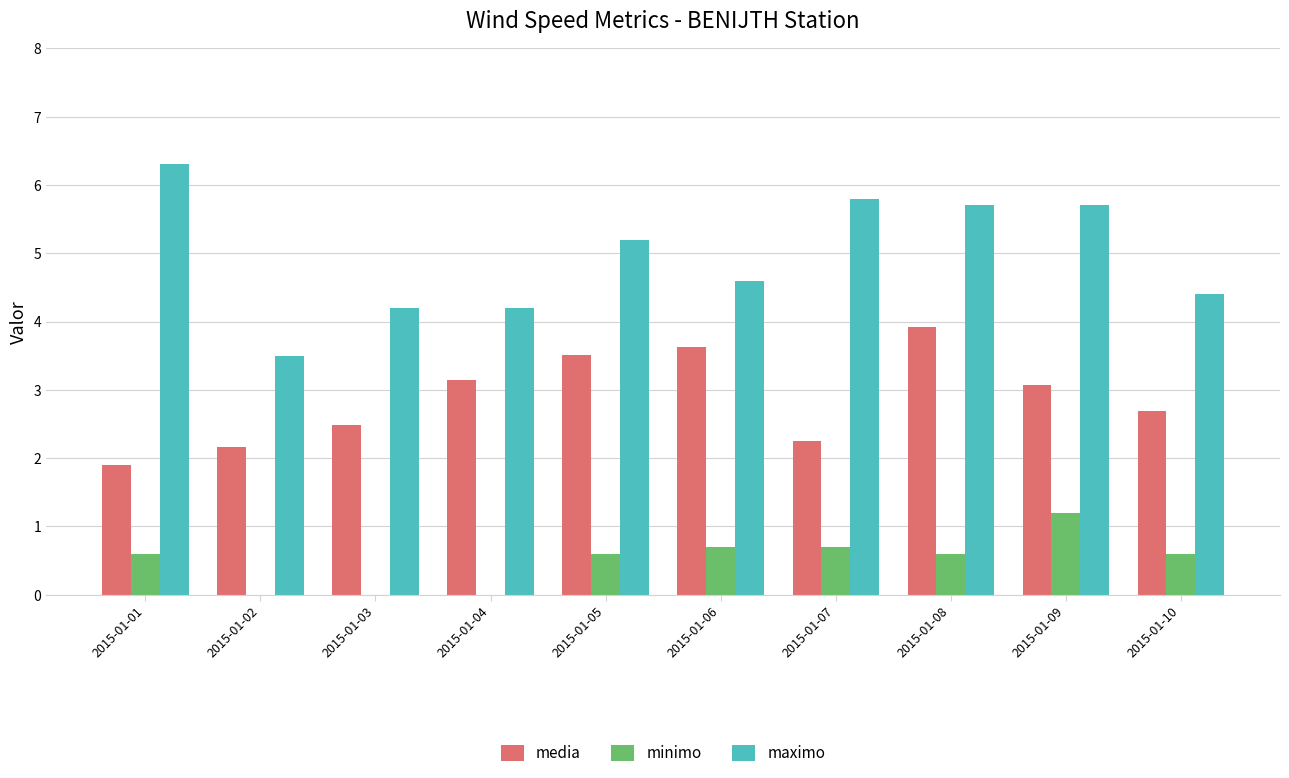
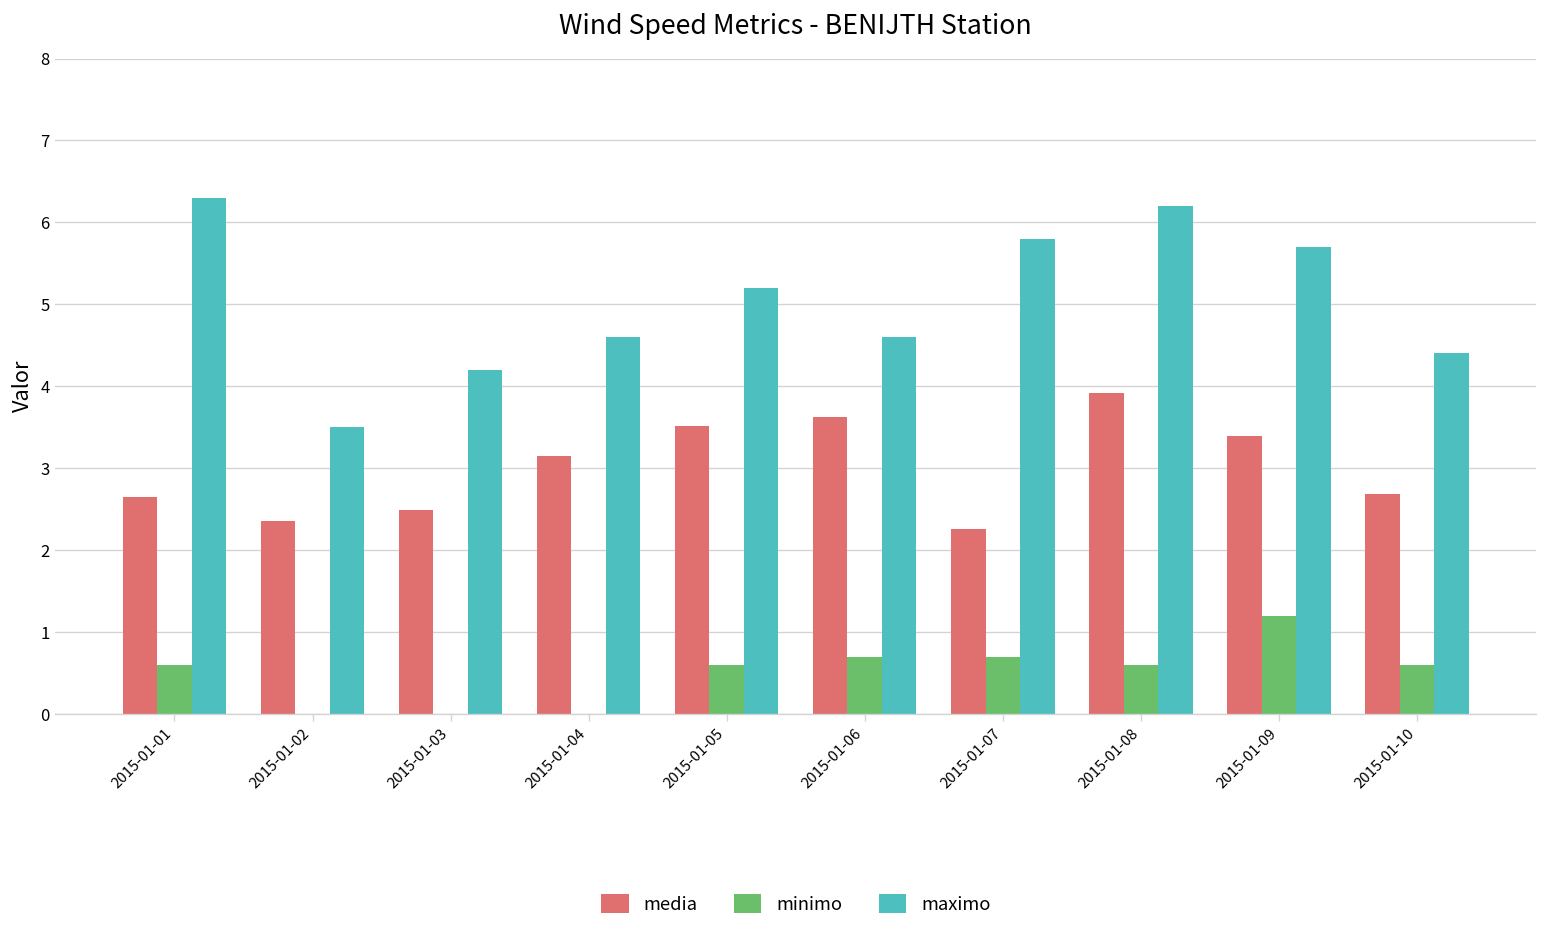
  {
    "media": {
-     "2015-01-01": 1.9,
-     "2015-01-02": 2.2,
+     "2015-01-01": 2.6,
+     "2015-01-02": 2.4,
      "2015-01-03": 2.5,
      "2015-01-04": 3.1,
      "2015-01-05": 3.5,
      "2015-01-06": 3.6,
      "2015-01-07": 2.3,
      "2015-01-08": 3.9,
-     "2015-01-09": 3.1,
+     "2015-01-09": 3.4,
      "2015-01-10": 2.7
    },
    "minimo": {
      "2015-01-01": 0.6,
      "2015-01-02": 0.0,
      "2015-01-03": 0.0,
      "2015-01-04": 0.0,
      "2015-01-05": 0.6,
      "2015-01-06": 0.7,
      "2015-01-07": 0.7,
      "2015-01-08": 0.6,
      "2015-01-09": 1.2,
      "2015-01-10": 0.6
    },
    "maximo": {
      "2015-01-01": 6.3,
      "2015-01-02": 3.5,
      "2015-01-03": 4.2,
-     "2015-01-04": 4.2,
+     "2015-01-04": 4.6,
      "2015-01-05": 5.2,
      "2015-01-06": 4.6,
      "2015-01-07": 5.8,
-     "2015-01-08": 5.7,
+     "2015-01-08": 6.2,
      "2015-01-09": 5.7,
      "2015-01-10": 4.4
    }
  }
